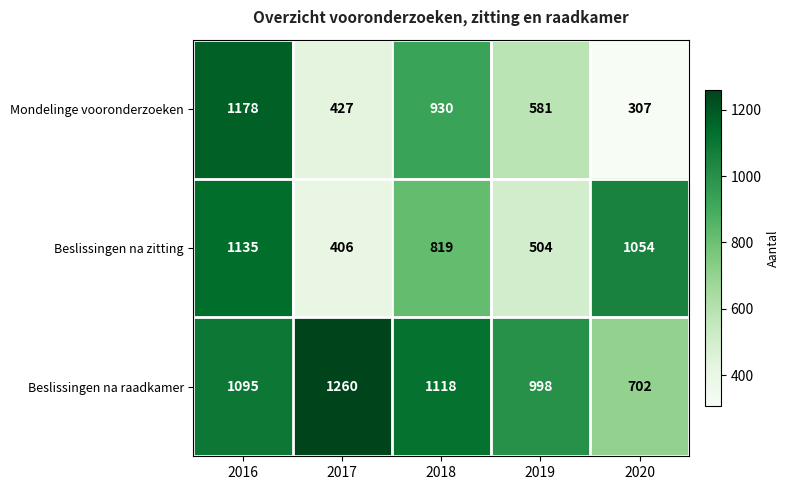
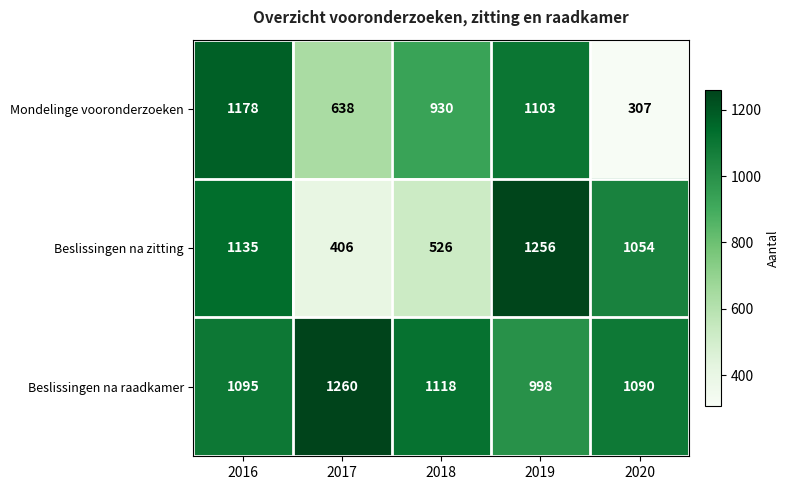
  {
    "Mondelinge vooronderzoeken": {
      "2016": 1178,
-     "2017": 427,
+     "2017": 638,
      "2018": 930,
-     "2019": 581,
+     "2019": 1103,
      "2020": 307
    },
    "Beslissingen na zitting": {
      "2016": 1135,
      "2017": 406,
-     "2018": 819,
-     "2019": 504,
+     "2018": 526,
+     "2019": 1256,
      "2020": 1054
    },
    "Beslissingen na raadkamer": {
      "2016": 1095,
      "2017": 1260,
      "2018": 1118,
      "2019": 998,
-     "2020": 702
+     "2020": 1090
    }
  }
